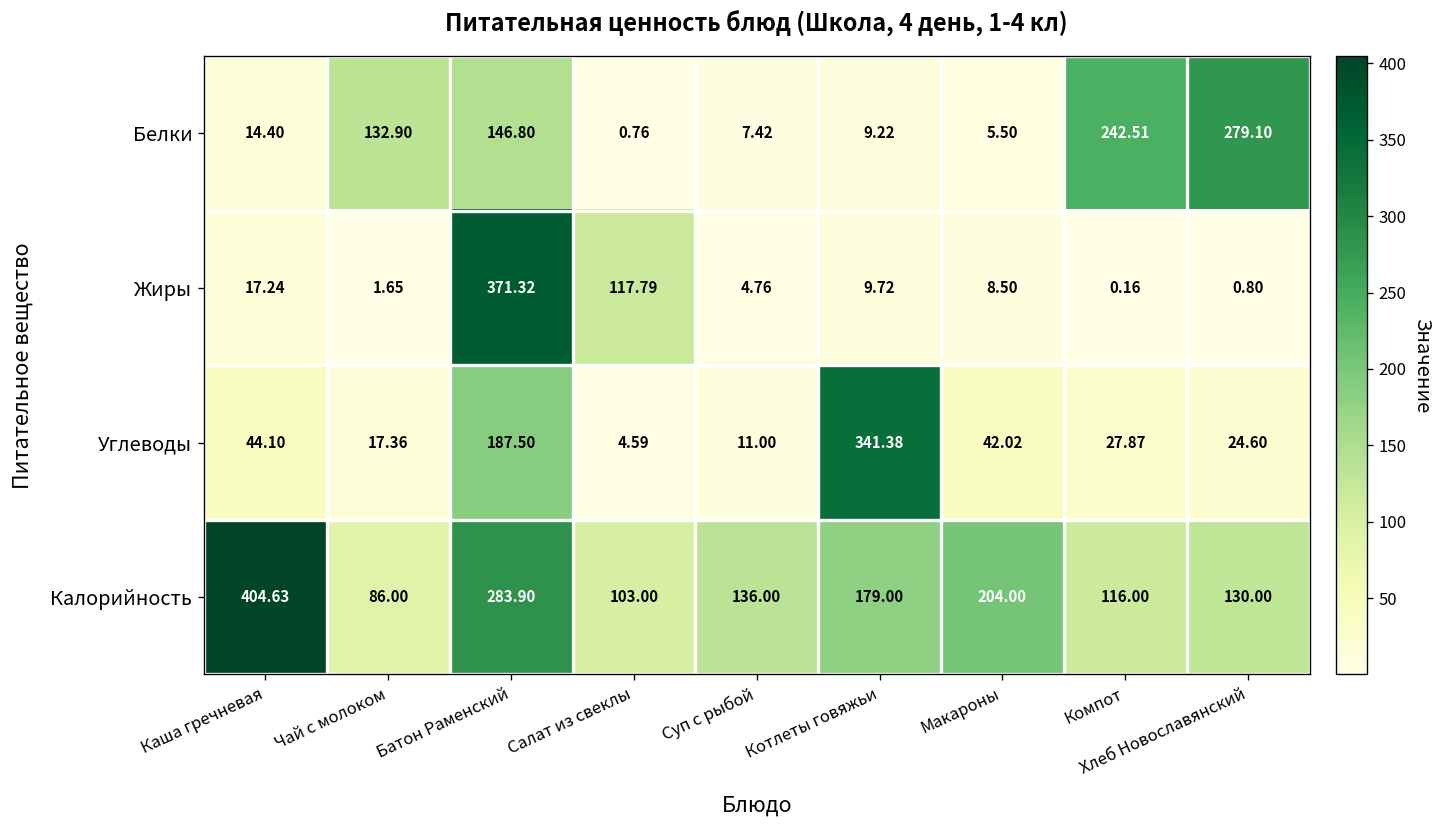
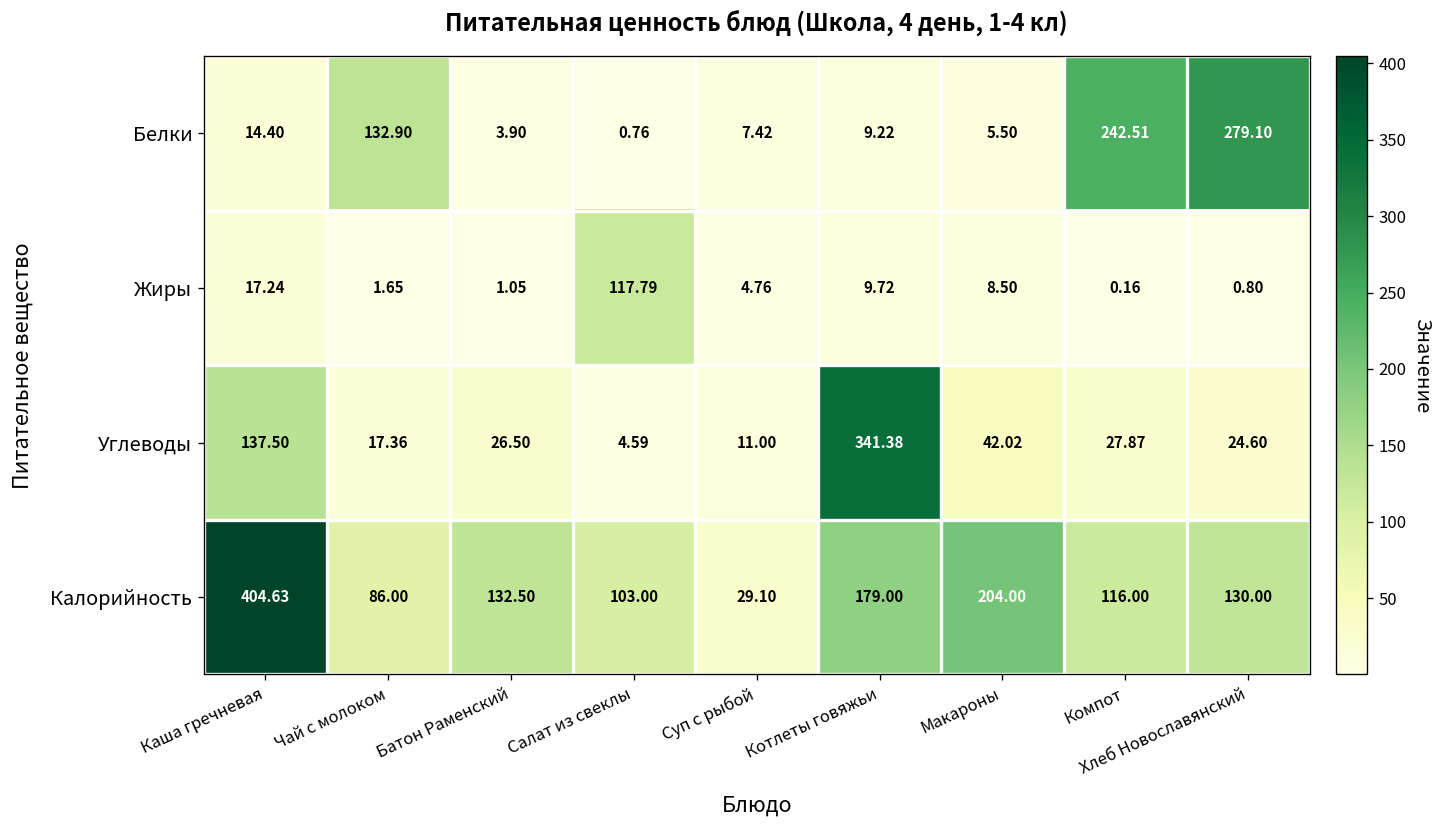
  {
    "Белки": {
      "Каша гречневая": 14.40,
      "Чай с молоком": 132.90,
-     "Батон Раменский": 146.80,
+     "Батон Раменский": 3.90,
      "Салат из свеклы": 0.76,
      "Суп с рыбой": 7.42,
      "Котлеты говяжьи": 9.22,
      "Макароны": 5.50,
      "Компот": 242.51,
      "Хлеб Новославянский": 279.10
    },
    "Жиры": {
      "Каша гречневая": 17.24,
      "Чай с молоком": 1.65,
-     "Батон Раменский": 371.32,
+     "Батон Раменский": 1.05,
      "Салат из свеклы": 117.79,
      "Суп с рыбой": 4.76,
      "Котлеты говяжьи": 9.72,
      "Макароны": 8.50,
      "Компот": 0.16,
      "Хлеб Новославянский": 0.80
    },
    "Углеводы": {
-     "Каша гречневая": 44.10,
+     "Каша гречневая": 137.50,
      "Чай с молоком": 17.36,
-     "Батон Раменский": 187.50,
+     "Батон Раменский": 26.50,
      "Салат из свеклы": 4.59,
      "Суп с рыбой": 11.00,
      "Котлеты говяжьи": 341.38,
      "Макароны": 42.02,
      "Компот": 27.87,
      "Хлеб Новославянский": 24.60
    },
    "Калорийность": {
      "Каша гречневая": 404.63,
      "Чай с молоком": 86.00,
-     "Батон Раменский": 283.90,
+     "Батон Раменский": 132.50,
      "Салат из свеклы": 103.00,
-     "Суп с рыбой": 136.00,
+     "Суп с рыбой": 29.10,
      "Котлеты говяжьи": 179.00,
      "Макароны": 204.00,
      "Компот": 116.00,
      "Хлеб Новославянский": 130.00
    }
  }
